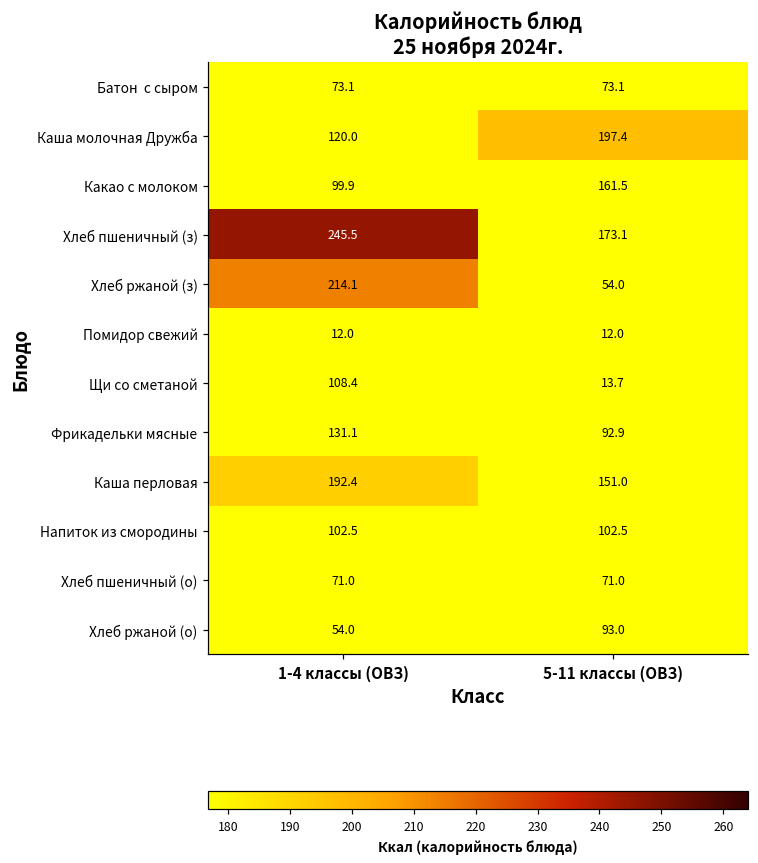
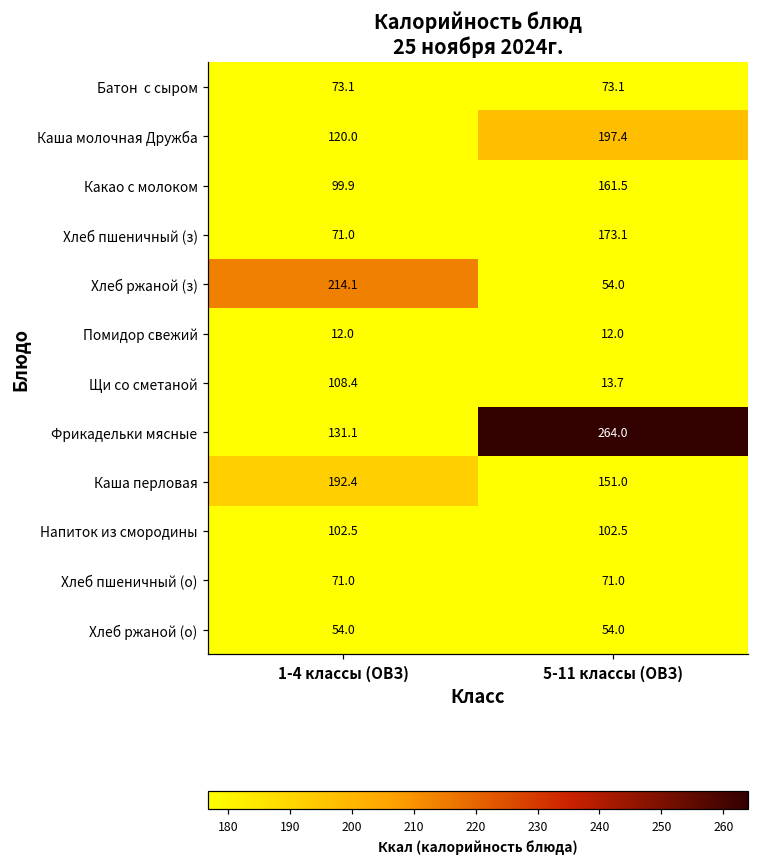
  {
    "Батон с сыром": {
      "1-4 классы (ОВЗ)": 73.1,
      "5-11 классы (ОВЗ)": 73.1
    },
    "Каша молочная Дружба": {
      "1-4 классы (ОВЗ)": 120.0,
      "5-11 классы (ОВЗ)": 197.4
    },
    "Какао с молоком": {
      "1-4 классы (ОВЗ)": 99.9,
      "5-11 классы (ОВЗ)": 161.5
    },
    "Хлеб пшеничный (з)": {
-     "1-4 классы (ОВЗ)": 245.5,
+     "1-4 классы (ОВЗ)": 71.0,
      "5-11 классы (ОВЗ)": 173.1
    },
    "Хлеб ржаной (з)": {
      "1-4 классы (ОВЗ)": 214.1,
      "5-11 классы (ОВЗ)": 54.0
    },
    "Помидор свежий": {
      "1-4 классы (ОВЗ)": 12.0,
      "5-11 классы (ОВЗ)": 12.0
    },
    "Щи со сметаной": {
      "1-4 классы (ОВЗ)": 108.4,
      "5-11 классы (ОВЗ)": 13.7
    },
    "Фрикадельки мясные": {
      "1-4 классы (ОВЗ)": 131.1,
-     "5-11 классы (ОВЗ)": 92.9
+     "5-11 классы (ОВЗ)": 264.0
    },
    "Каша перловая": {
      "1-4 классы (ОВЗ)": 192.4,
      "5-11 классы (ОВЗ)": 151.0
    },
    "Напиток из смородины": {
      "1-4 классы (ОВЗ)": 102.5,
      "5-11 классы (ОВЗ)": 102.5
    },
    "Хлеб пшеничный (о)": {
      "1-4 классы (ОВЗ)": 71.0,
      "5-11 классы (ОВЗ)": 71.0
    },
    "Хлеб ржаной (о)": {
      "1-4 классы (ОВЗ)": 54.0,
-     "5-11 классы (ОВЗ)": 93.0
+     "5-11 классы (ОВЗ)": 54.0
    }
  }
